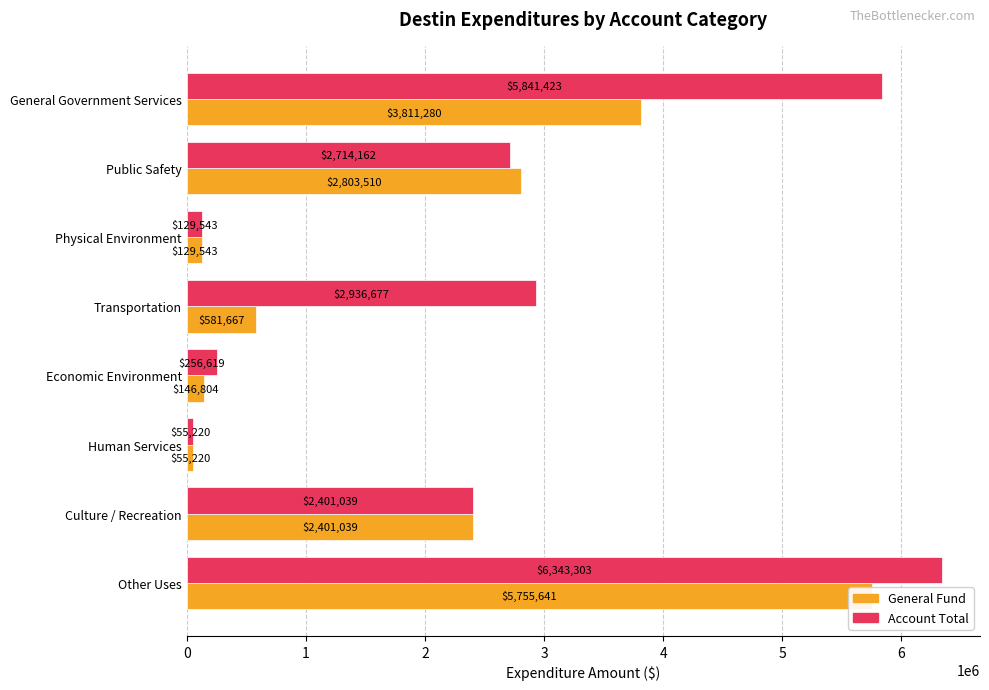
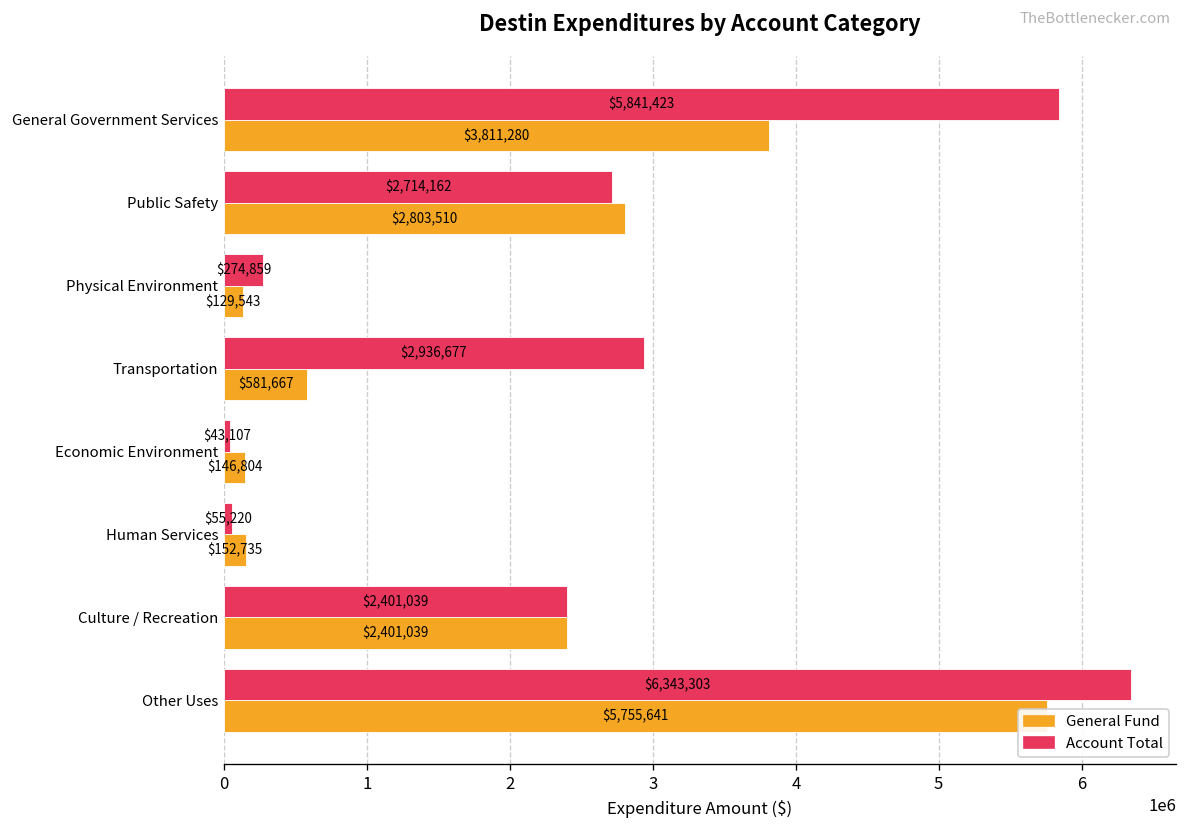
  {
    "General Fund": {
      "General Government Services": "$3,811,280",
      "Public Safety": "$2,803,510",
      "Physical Environment": "$129,543",
      "Transportation": "$581,667",
      "Economic Environment": "$146,804",
-     "Human Services": "$55,220",
+     "Human Services": "$152,735",
      "Culture / Recreation": "$2,401,039"
    },
    "Account Total": {
      "General Government Services": "$5,841,423",
      "Public Safety": "$2,714,162",
-     "Physical Environment": "$129,543",
+     "Physical Environment": "$274,859",
      "Transportation": "$2,936,677",
-     "Economic Environment": "$256,619",
+     "Economic Environment": "$43,107",
      "Human Services": "$55,220",
      "Culture / Recreation": "$2,401,039",
      "Other Uses": "$6,343,303"
    }
  }
